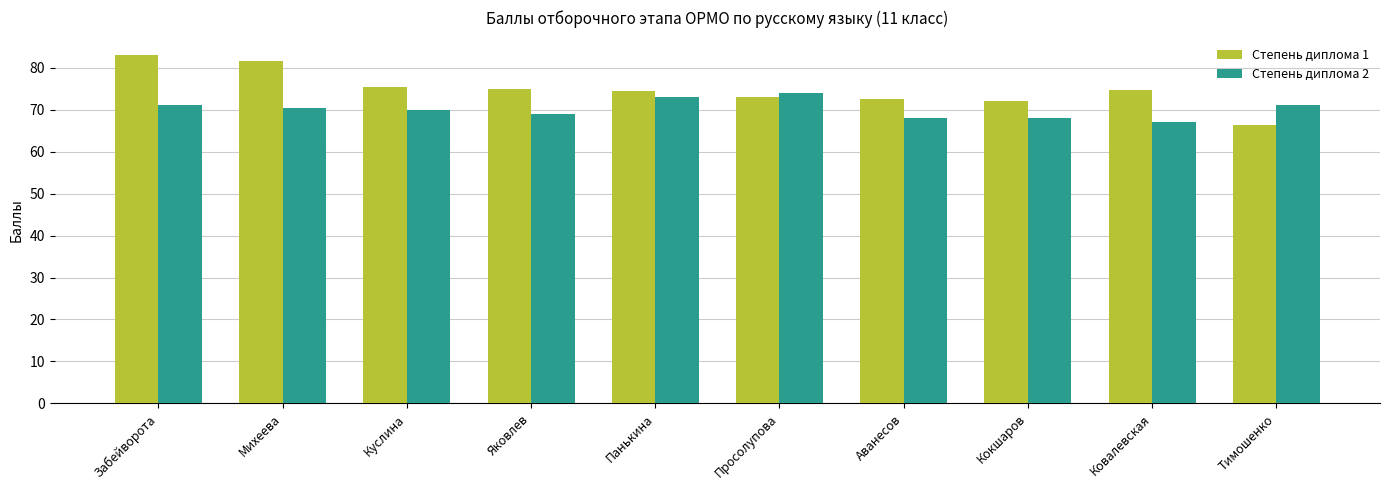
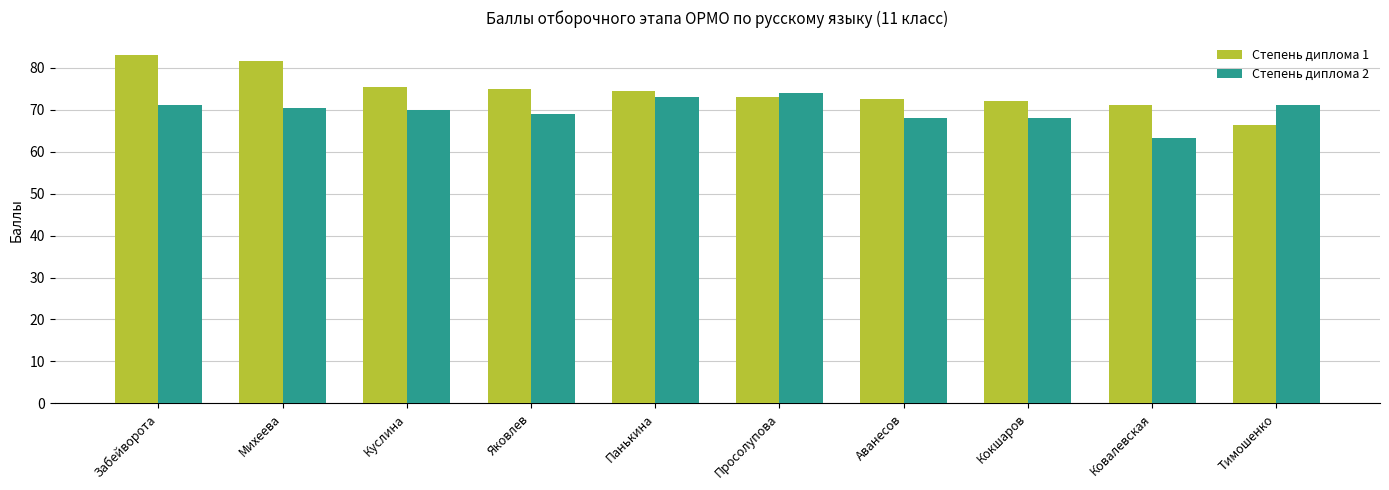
  {
    "Степень диплома 1": {
      "Забейворота": 83,
      "Михеева": 82,
      "Куслина": 76,
      "Яковлев": 75,
      "Панькина": 75,
      "Просолупова": 73,
      "Аванесов": 73,
      "Кокшаров": 72,
-     "Ковалевская": 75,
+     "Ковалевская": 71,
      "Тимошенко": 66
    },
    "Степень диплома 2": {
      "Забейворота": 71,
      "Михеева": 71,
      "Куслина": 70,
      "Яковлев": 69,
      "Панькина": 73,
      "Просолупова": 74,
      "Аванесов": 68,
      "Кокшаров": 68,
-     "Ковалевская": 67,
+     "Ковалевская": 63,
      "Тимошенко": 71
    }
  }
